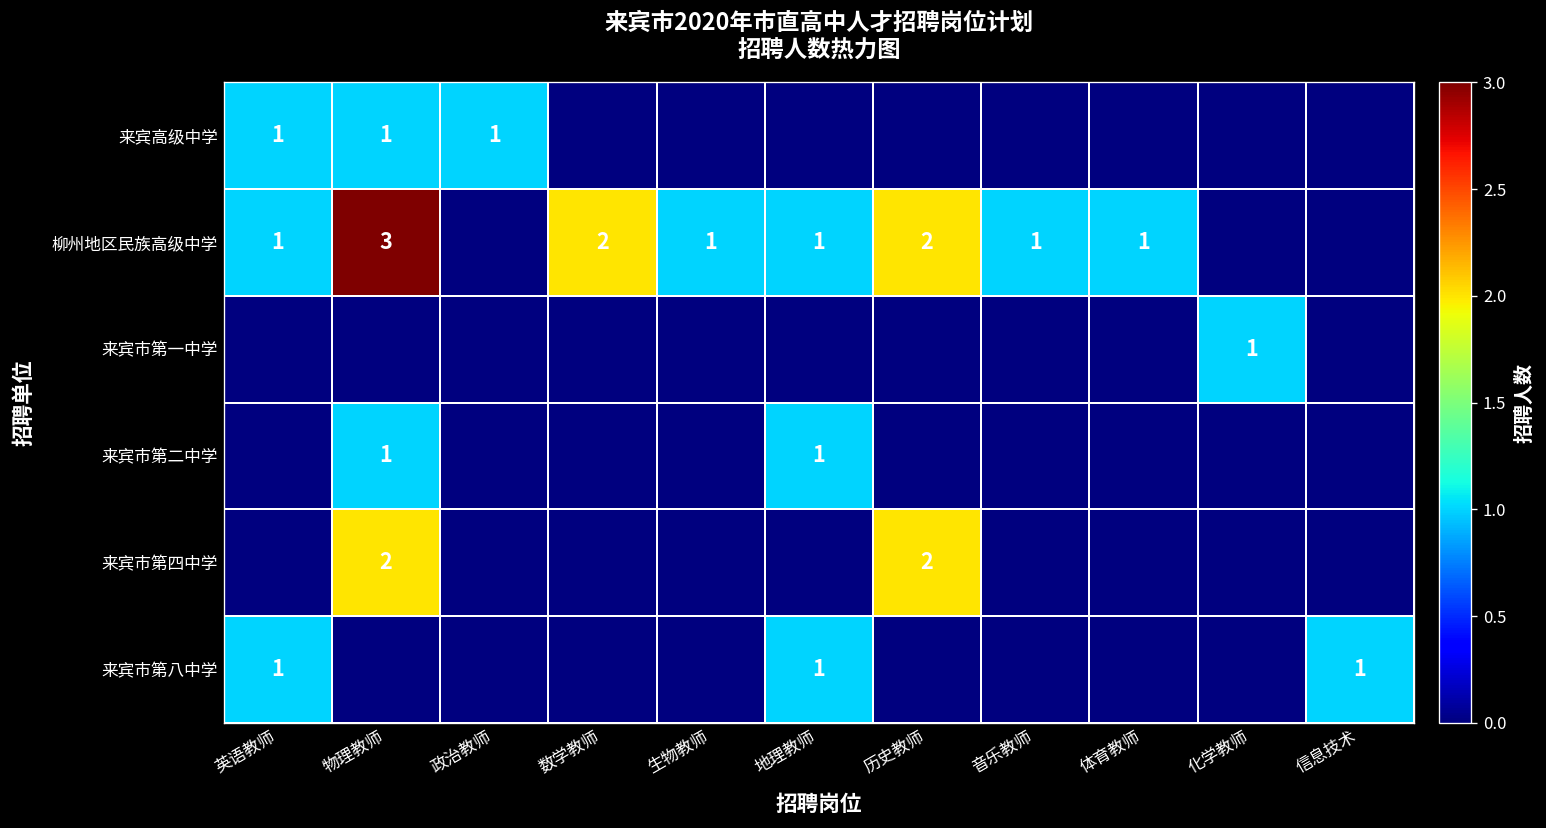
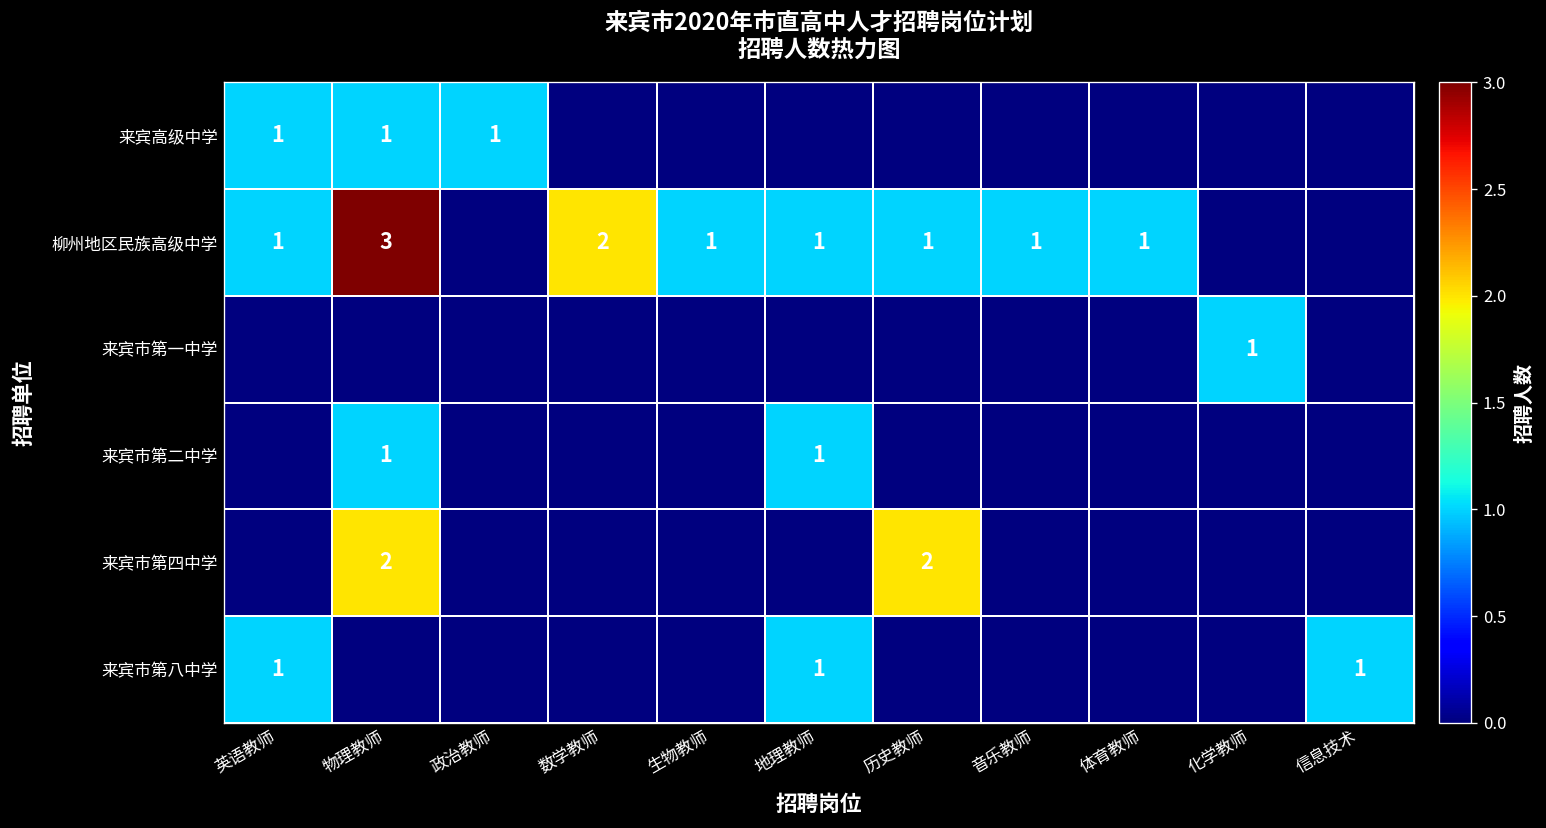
  {
    "来宾高级中学": {
      "英语教师": 1,
      "物理教师": 1,
      "政治教师": 1
    },
    "柳州地区民族高级中学": {
      "英语教师": 1,
      "物理教师": 3,
      "数学教师": 2,
      "生物教师": 1,
      "地理教师": 1,
-     "历史教师": 2,
+     "历史教师": 1,
      "音乐教师": 1,
      "体育教师": 1
    },
    "来宾市第一中学": {
      "化学教师": 1
    },
    "来宾市第二中学": {
      "物理教师": 1,
      "地理教师": 1
    },
    "来宾市第四中学": {
      "物理教师": 2,
      "历史教师": 2
    },
    "来宾市第八中学": {
      "英语教师": 1,
      "地理教师": 1,
      "信息技术": 1
    }
  }
